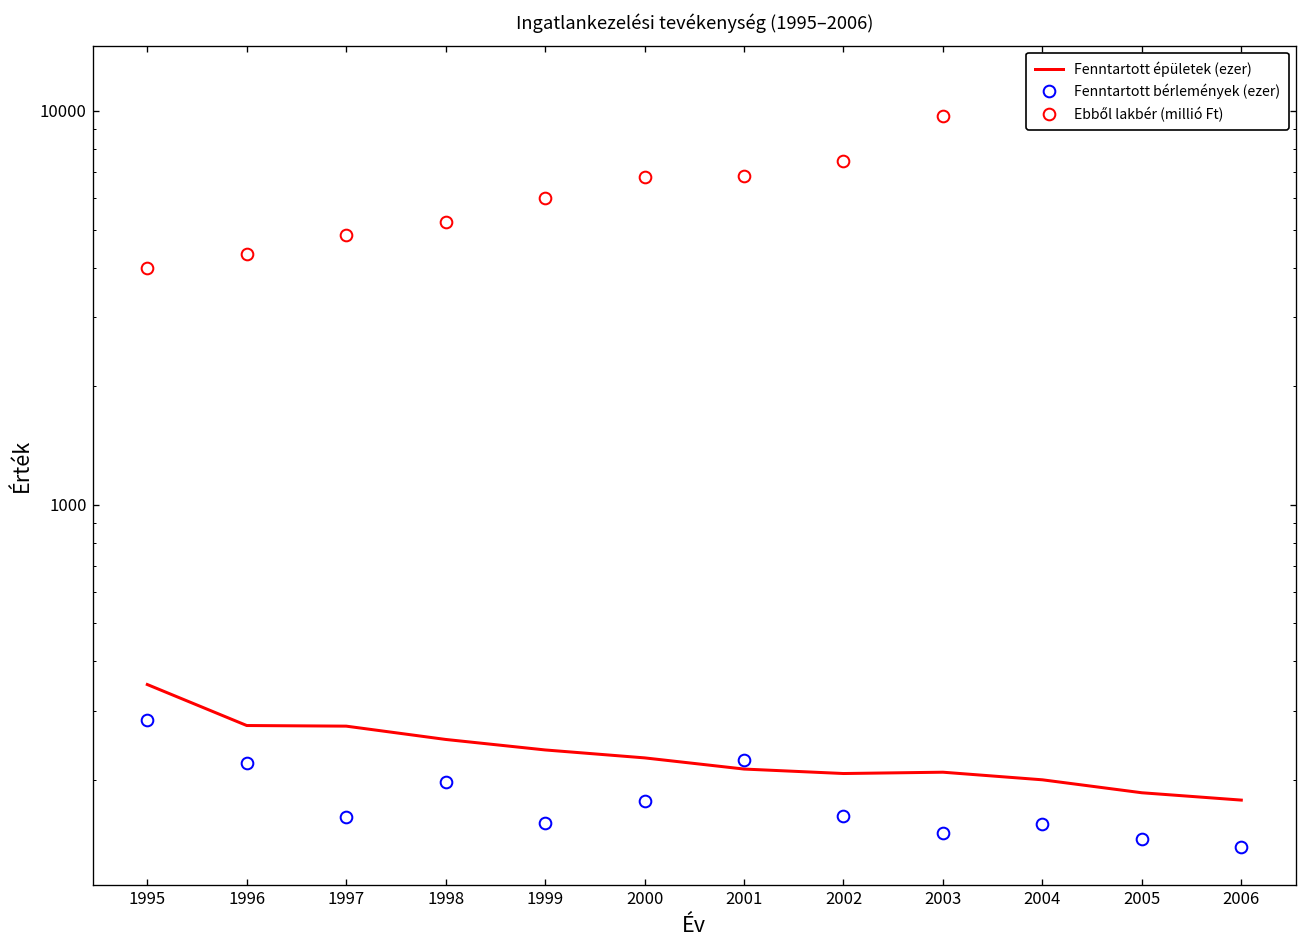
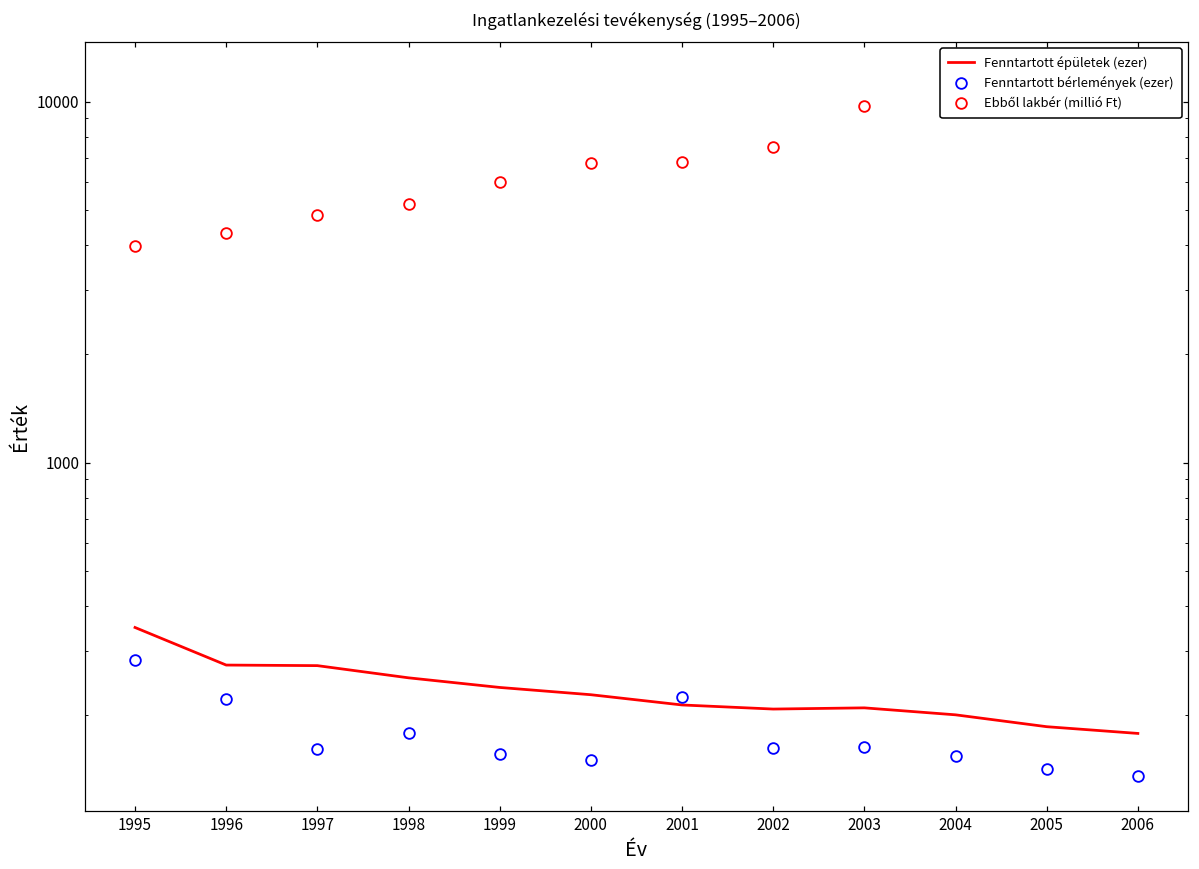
  {
    "Fenntartott bérlemények (ezer)": {
      "1995": 280,
      "1996": 220,
      "1997": 160,
-     "1998": 200,
+     "1998": 180,
      "1999": 160,
-     "2000": 180,
+     "2000": 150,
      "2001": 220,
      "2002": 160,
-     "2003": 150,
+     "2003": 160,
      "2004": 150,
      "2005": 142,
      "2006": 135
    }
  }
